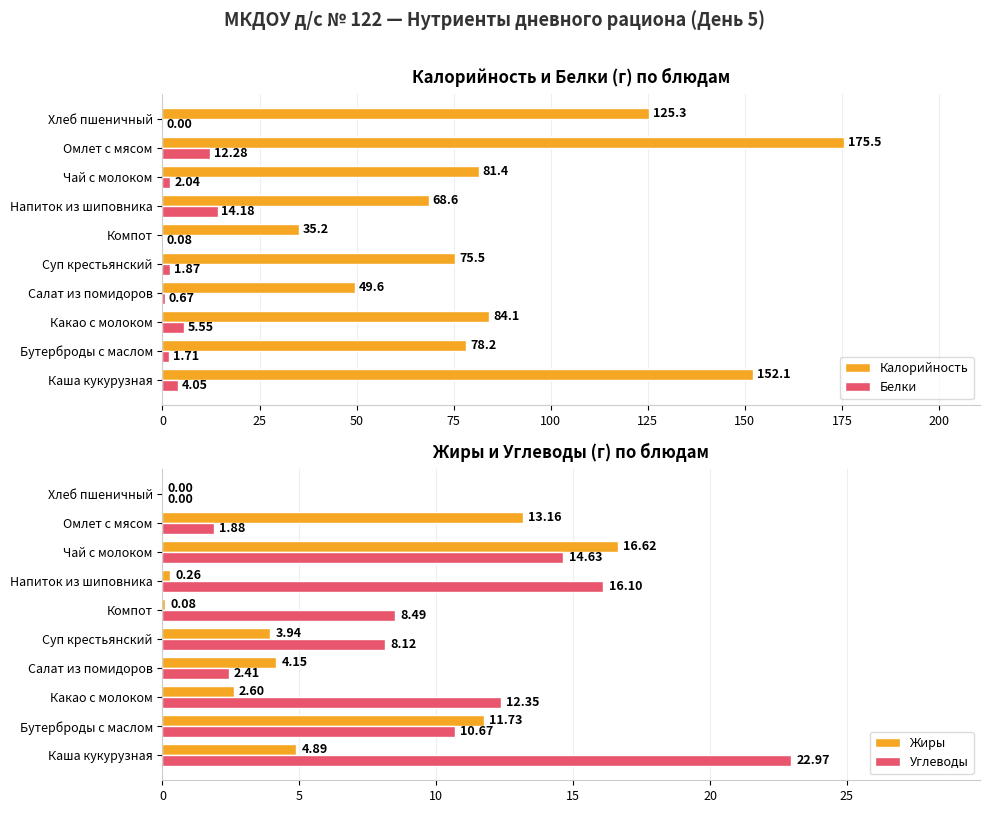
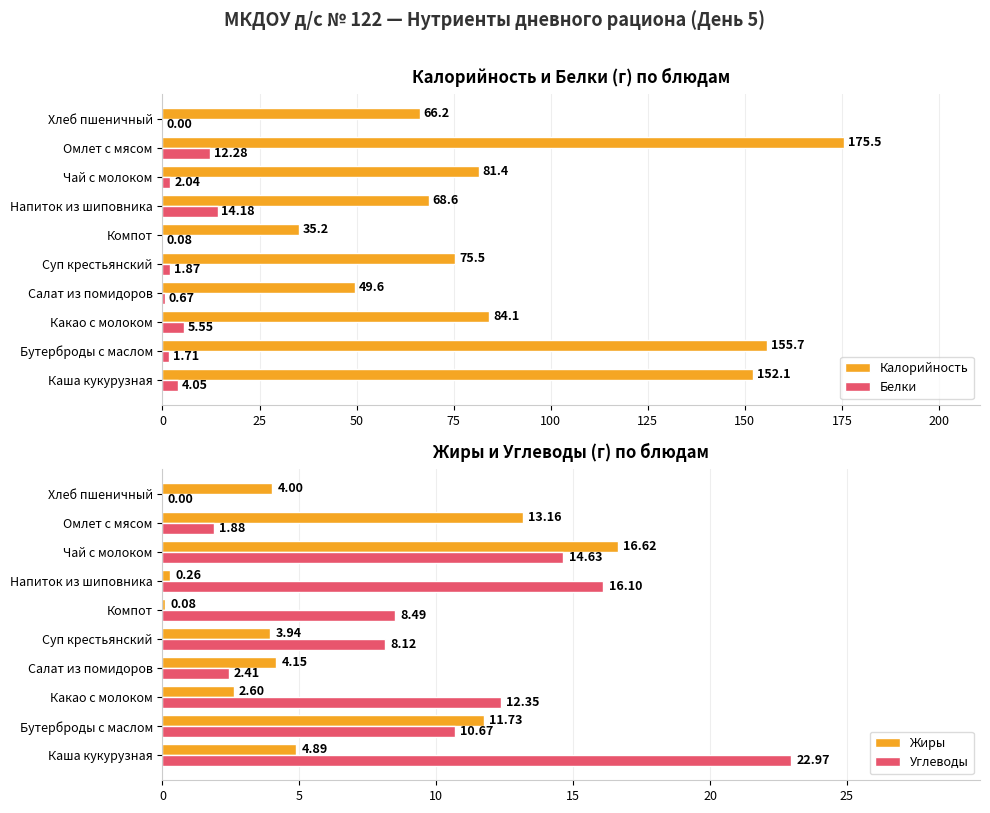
  {
    "Калорийность и Белки (г) по блюдам": {
      "Калорийность": {
-       "Хлеб пшеничный": 125.3,
+       "Хлеб пшеничный": 66.2,
        "Омлет с мясом": 175.5,
        "Чай с молоком": 81.4,
        "Напиток из шиповника": 68.6,
        "Компот": 35.2,
        "Суп крестьянский": 75.5,
        "Салат из помидоров": 49.6,
        "Какао с молоком": 84.1,
-       "Бутерброды с маслом": 78.2,
+       "Бутерброды с маслом": 155.7,
        "Каша кукурузная": 152.1
      },
      "Белки": {
        "Хлеб пшеничный": 0.00,
        "Омлет с мясом": 12.28,
        "Чай с молоком": 2.04,
        "Напиток из шиповника": 14.18,
        "Компот": 0.08,
        "Суп крестьянский": 1.87,
        "Салат из помидоров": 0.67,
        "Какао с молоком": 5.55,
        "Бутерброды с маслом": 1.71,
        "Каша кукурузная": 4.05
      }
    },
    "Жиры и Углеводы (г) по блюдам": {
      "Жиры": {
-       "Хлеб пшеничный": 0.00,
+       "Хлеб пшеничный": 4.00,
        "Омлет с мясом": 13.16,
        "Чай с молоком": 16.62,
        "Напиток из шиповника": 0.26,
        "Компот": 0.08,
        "Суп крестьянский": 3.94,
        "Салат из помидоров": 4.15,
        "Какао с молоком": 2.60,
        "Бутерброды с маслом": 11.73,
        "Каша кукурузная": 4.89
      },
      "Углеводы": {
        "Хлеб пшеничный": 0.00,
        "Омлет с мясом": 1.88,
        "Чай с молоком": 14.63,
        "Напиток из шиповника": 16.10,
        "Компот": 8.49,
        "Суп крестьянский": 8.12,
        "Салат из помидоров": 2.41,
        "Какао с молоком": 12.35,
        "Бутерброды с маслом": 10.67,
        "Каша кукурузная": 22.97
      }
    }
  }
